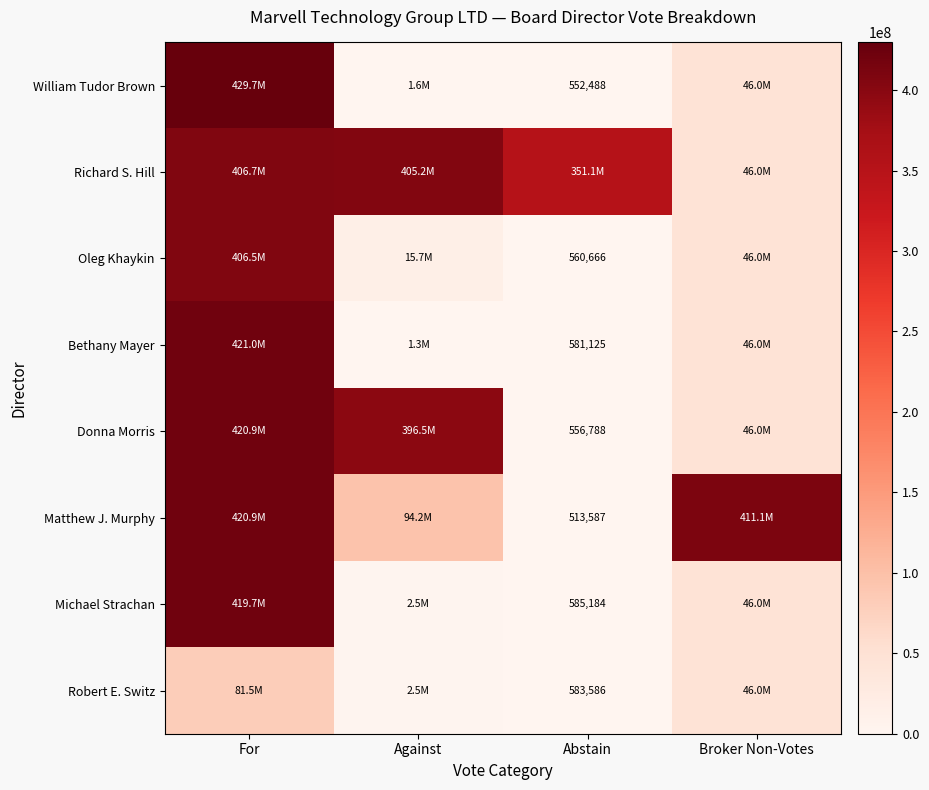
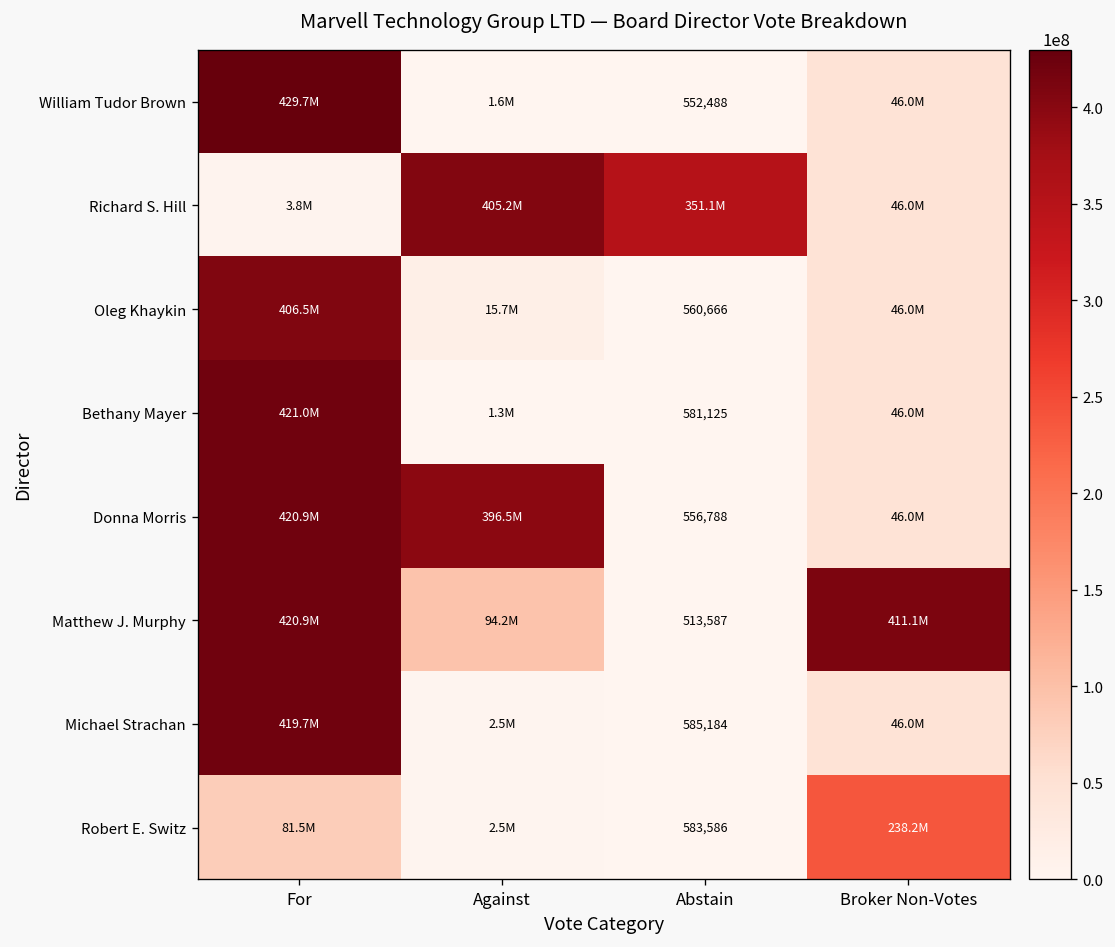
  {
    "William Tudor Brown": {
      "For": "429.7M",
      "Against": "1.6M",
      "Abstain": "552,488",
      "Broker Non-Votes": "46.0M"
    },
    "Richard S. Hill": {
-     "For": "406.7M",
+     "For": "3.8M",
      "Against": "405.2M",
      "Abstain": "351.1M",
      "Broker Non-Votes": "46.0M"
    },
    "Oleg Khaykin": {
      "For": "406.5M",
      "Against": "15.7M",
      "Abstain": "560,666",
      "Broker Non-Votes": "46.0M"
    },
    "Bethany Mayer": {
      "For": "421.0M",
      "Against": "1.3M",
      "Abstain": "581,125",
      "Broker Non-Votes": "46.0M"
    },
    "Donna Morris": {
      "For": "420.9M",
      "Against": "396.5M",
      "Abstain": "556,788",
      "Broker Non-Votes": "46.0M"
    },
    "Matthew J. Murphy": {
      "For": "420.9M",
      "Against": "94.2M",
      "Abstain": "513,587",
      "Broker Non-Votes": "411.1M"
    },
    "Michael Strachan": {
      "For": "419.7M",
      "Against": "2.5M",
      "Abstain": "585,184",
      "Broker Non-Votes": "46.0M"
    },
    "Robert E. Switz": {
      "For": "81.5M",
      "Against": "2.5M",
      "Abstain": "583,586",
-     "Broker Non-Votes": "46.0M"
+     "Broker Non-Votes": "238.2M"
    }
  }
